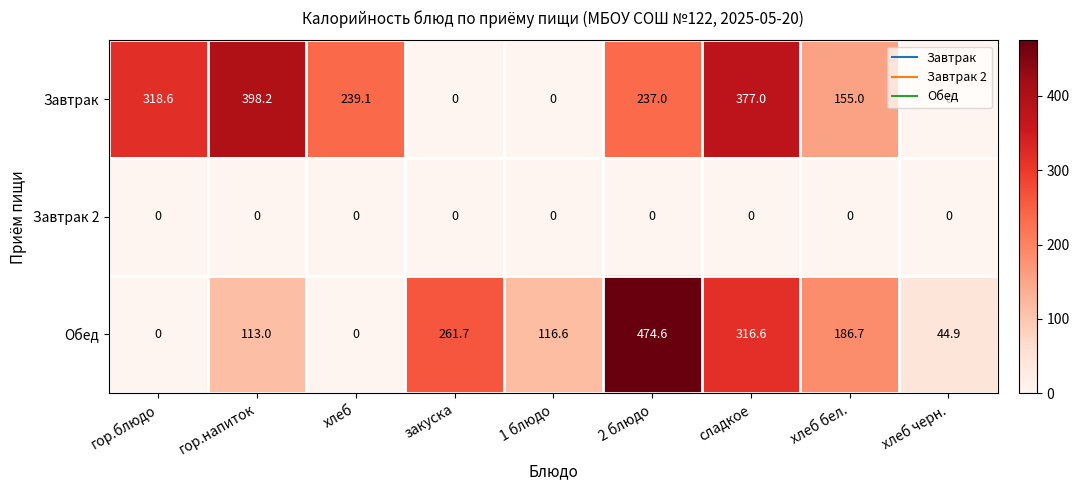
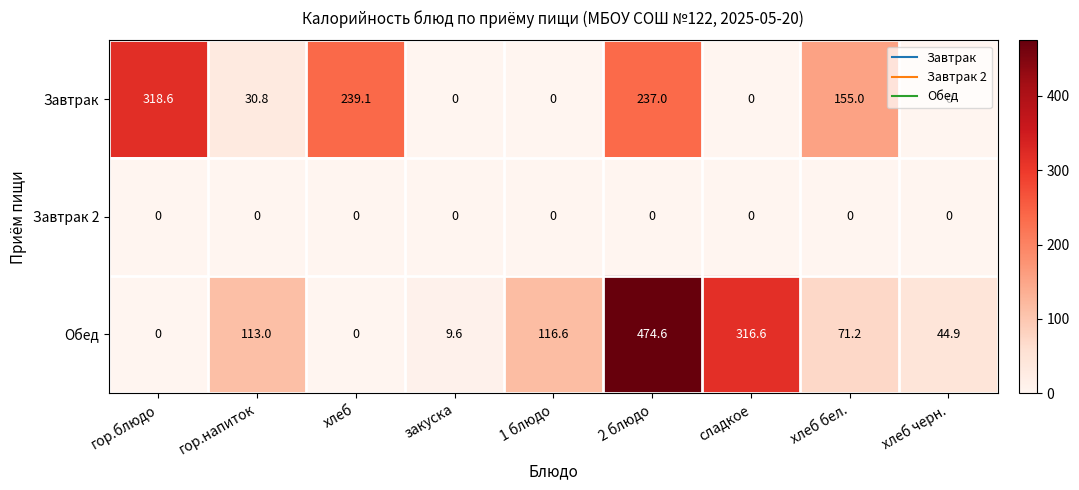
  {
    "Завтрак": {
      "гор.блюдо": 318.6,
-     "гор.напиток": 398.2,
+     "гор.напиток": 30.8,
      "хлеб": 239.1,
      "закуска": 0,
      "1 блюдо": 0,
      "2 блюдо": 237.0,
-     "сладкое": 377.0,
+     "сладкое": 0,
      "хлеб бел.": 155.0
    },
    "Завтрак 2": {
      "гор.блюдо": 0,
      "гор.напиток": 0,
      "хлеб": 0,
      "закуска": 0,
      "1 блюдо": 0,
      "2 блюдо": 0,
      "сладкое": 0,
      "хлеб бел.": 0,
      "хлеб черн.": 0
    },
    "Обед": {
      "гор.блюдо": 0,
      "гор.напиток": 113.0,
      "хлеб": 0,
-     "закуска": 261.7,
+     "закуска": 9.6,
      "1 блюдо": 116.6,
      "2 блюдо": 474.6,
      "сладкое": 316.6,
-     "хлеб бел.": 186.7,
+     "хлеб бел.": 71.2,
      "хлеб черн.": 44.9
    }
  }
